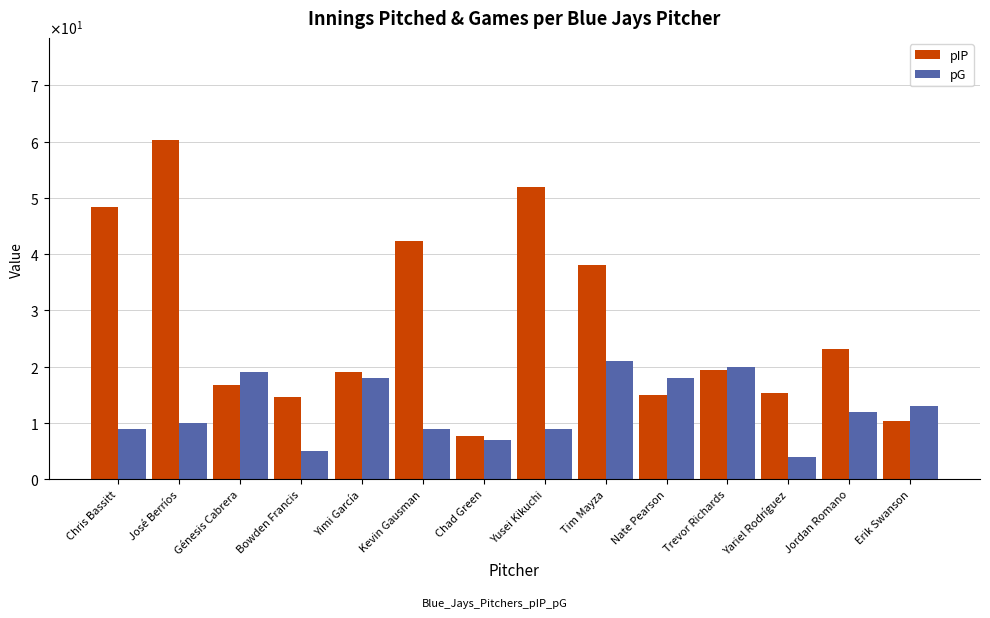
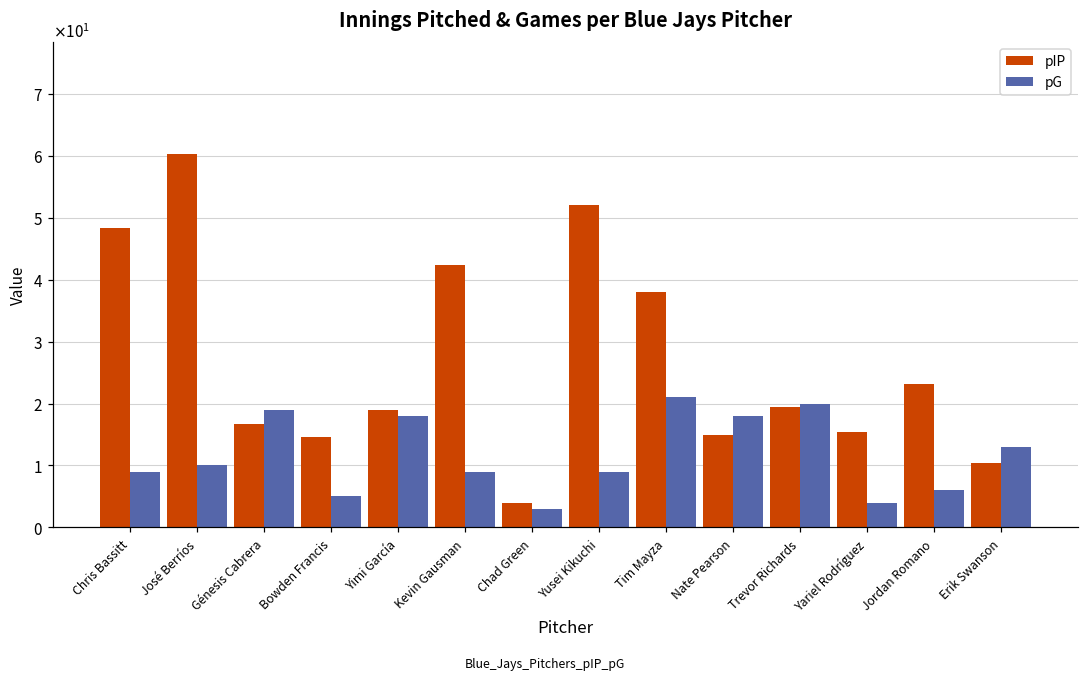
  {
    "pIP": {
      "Chris Bassitt": 48,
      "José Berríos": 60,
      "Génesis Cabrera": 17,
      "Bowden Francis": 15,
      "Yimi García": 19,
      "Kevin Gausman": 42,
-     "Chad Green": 8,
+     "Chad Green": 4,
      "Yusei Kikuchi": 52,
      "Tim Mayza": 38,
      "Nate Pearson": 15,
      "Trevor Richards": 20,
      "Yariel Rodríguez": 15,
      "Jordan Romano": 23,
      "Erik Swanson": 10
    },
    "pG": {
      "Chris Bassitt": 9,
      "José Berríos": 10,
      "Génesis Cabrera": 19,
      "Bowden Francis": 5,
      "Yimi García": 18,
      "Kevin Gausman": 9,
-     "Chad Green": 7,
+     "Chad Green": 3,
      "Yusei Kikuchi": 9,
      "Tim Mayza": 21,
      "Nate Pearson": 18,
      "Trevor Richards": 20,
      "Yariel Rodríguez": 4,
-     "Jordan Romano": 12,
+     "Jordan Romano": 6,
      "Erik Swanson": 13
    }
  }
